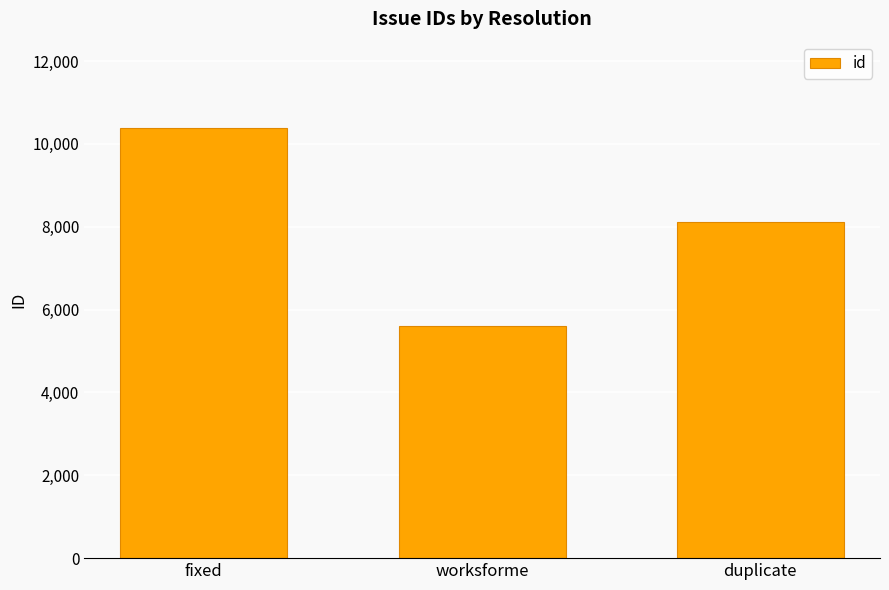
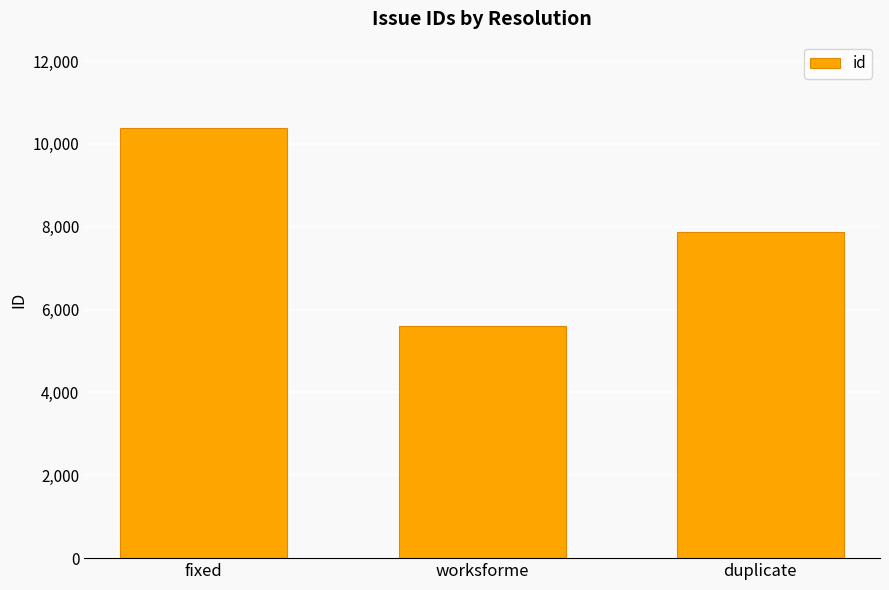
  {
    "fixed": "10,400",
    "worksforme": "5,600",
-   "duplicate": "8,100"
+   "duplicate": "7,900"
  }
